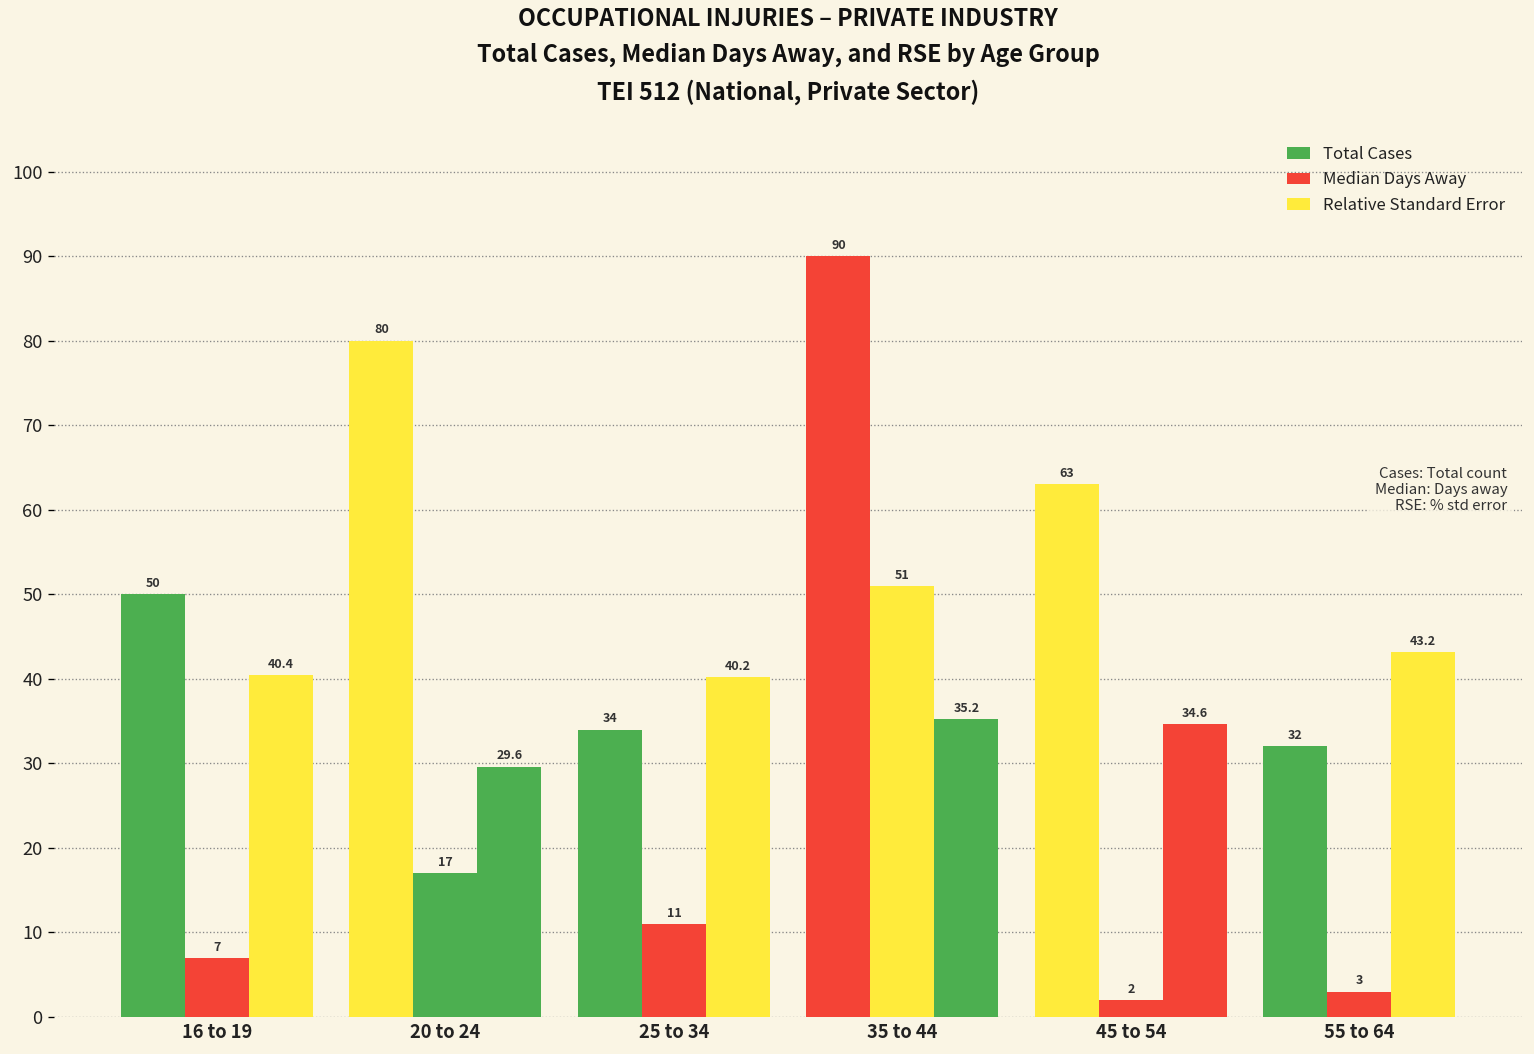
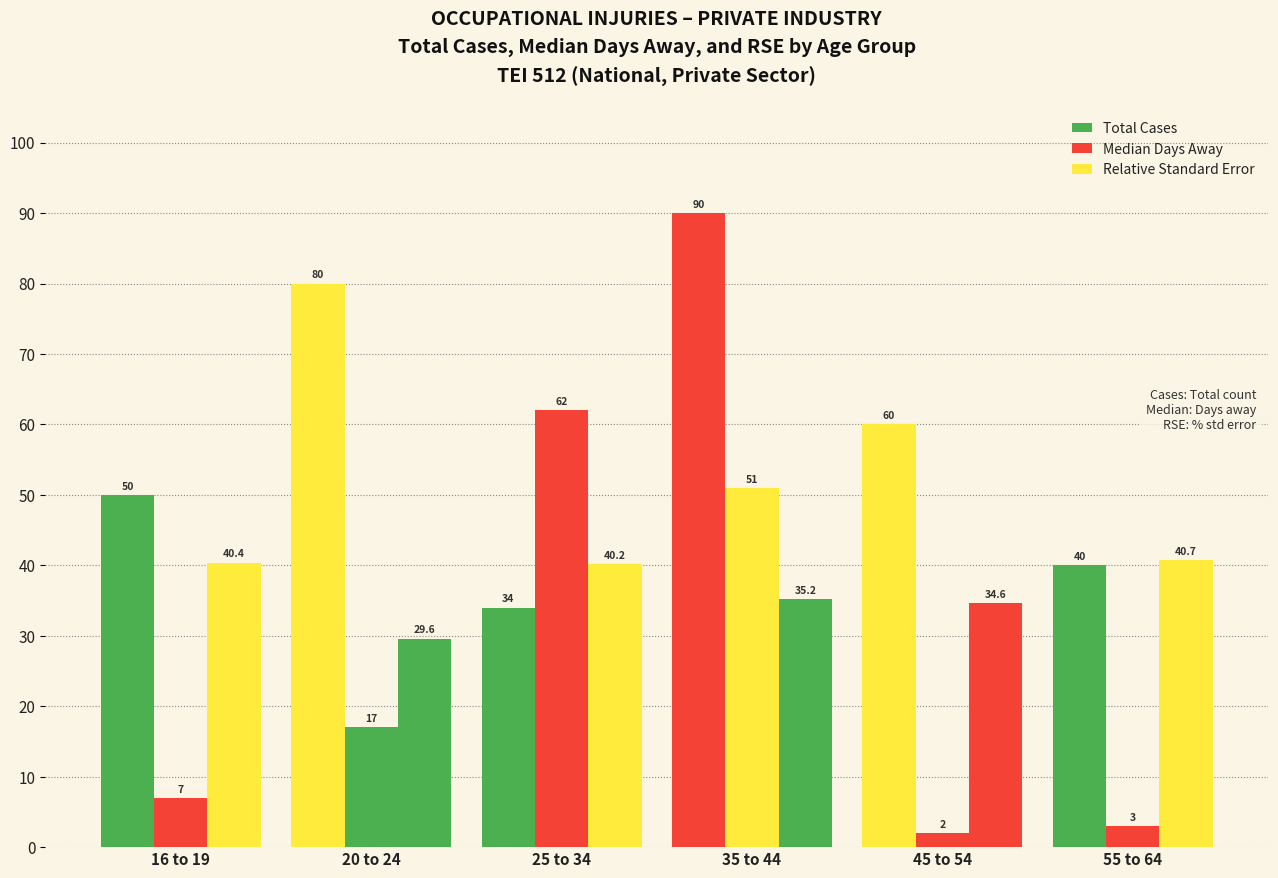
  {
    "Total Cases": {
      "16 to 19": 50,
      "20 to 24": 80,
      "25 to 34": 34,
      "35 to 44": 90,
-     "45 to 54": 63,
-     "55 to 64": 32
+     "45 to 54": 60,
+     "55 to 64": 40
    },
    "Median Days Away": {
      "16 to 19": 7,
      "20 to 24": 17,
-     "25 to 34": 11,
+     "25 to 34": 62,
      "35 to 44": 51,
      "45 to 54": 2,
      "55 to 64": 3
    },
    "Relative Standard Error": {
      "16 to 19": 40.4,
      "20 to 24": 29.6,
      "25 to 34": 40.2,
      "35 to 44": 35.2,
      "45 to 54": 34.6,
-     "55 to 64": 43.2
+     "55 to 64": 40.7
    }
  }
